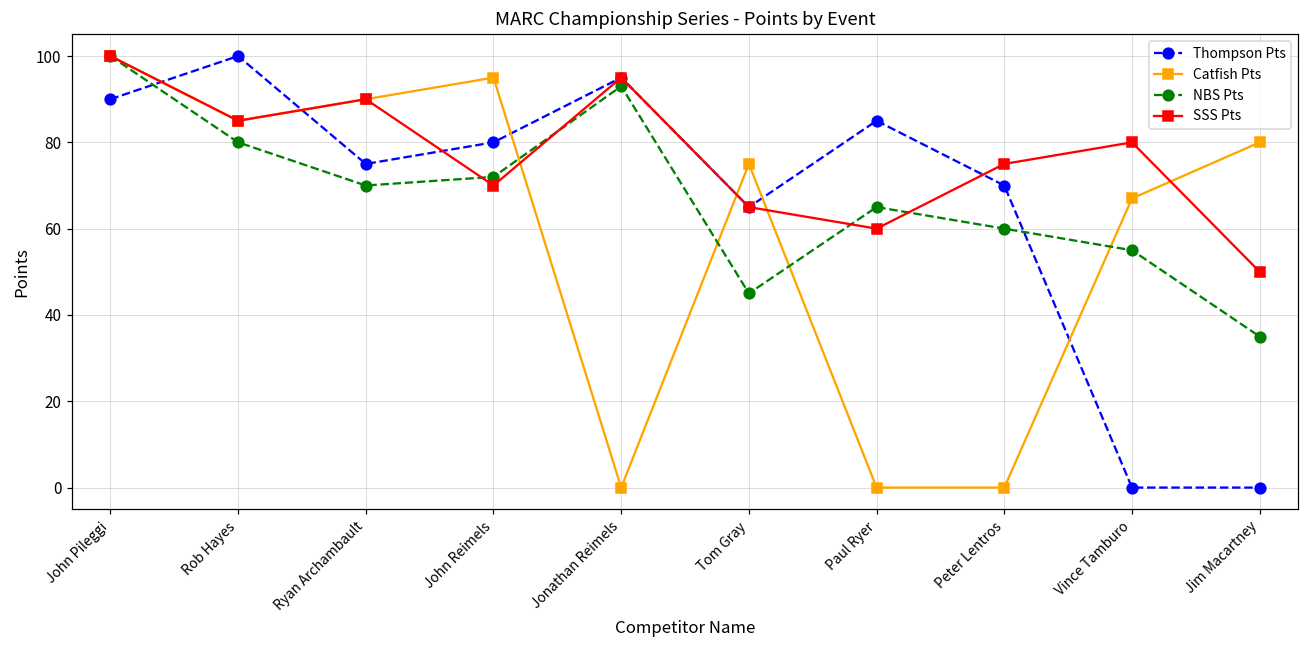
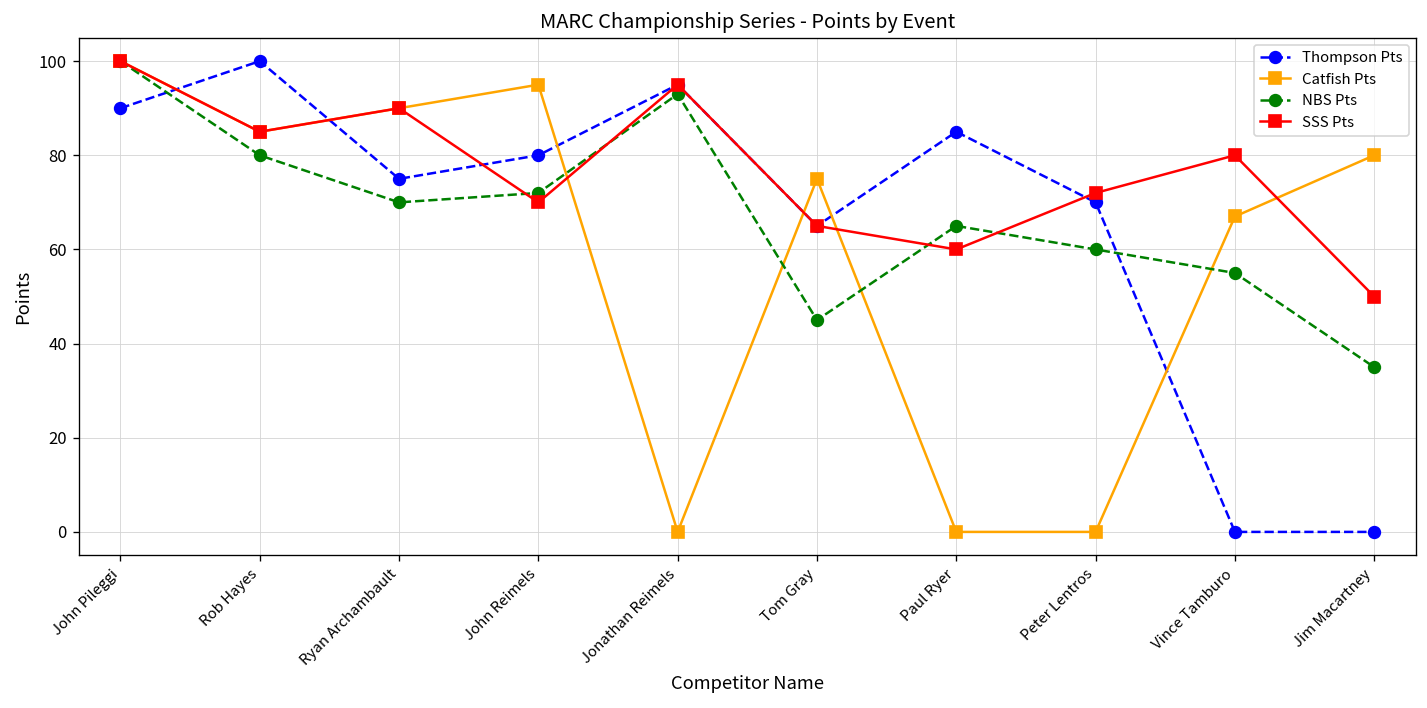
  {
    "Thompson Pts": {
      "John Pileggi": 90,
      "Rob Hayes": 100,
      "Ryan Archambault": 75,
      "John Reimels": 80,
      "Paul Ryer": 85,
      "Peter Lentros": 70,
      "Vince Tamburo": 0,
      "Jim Macartney": 0
    },
    "Catfish Pts": {
      "John Reimels": 95,
      "Jonathan Reimels": 0,
      "Tom Gray": 75,
      "Paul Ryer": 0,
      "Peter Lentros": 0,
      "Vince Tamburo": 67,
      "Jim Macartney": 80
    },
    "NBS Pts": {
      "Rob Hayes": 80,
      "Ryan Archambault": 70,
      "John Reimels": 72,
      "Jonathan Reimels": 93,
      "Tom Gray": 45,
      "Paul Ryer": 65,
      "Peter Lentros": 60,
      "Vince Tamburo": 55,
      "Jim Macartney": 35
    },
    "SSS Pts": {
      "John Reimels": 70,
      "Paul Ryer": 60,
-     "Peter Lentros": 75,
+     "Peter Lentros": 72,
      "Vince Tamburo": 80,
      "Jim Macartney": 50
    }
  }
